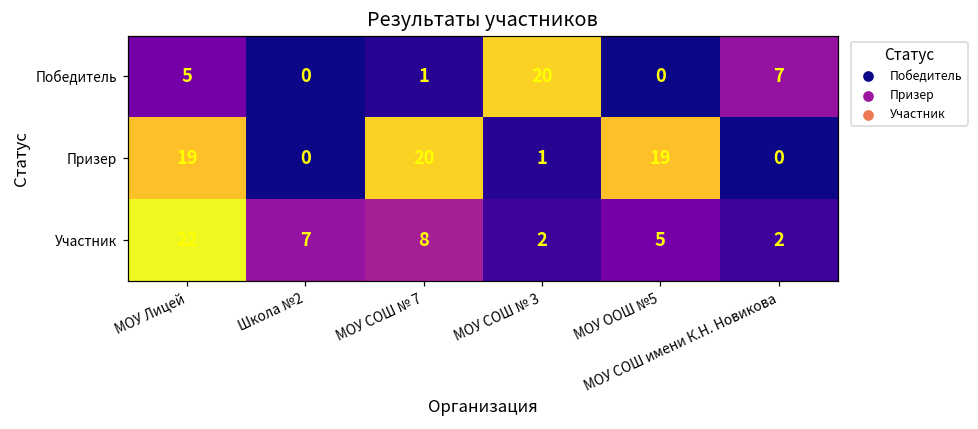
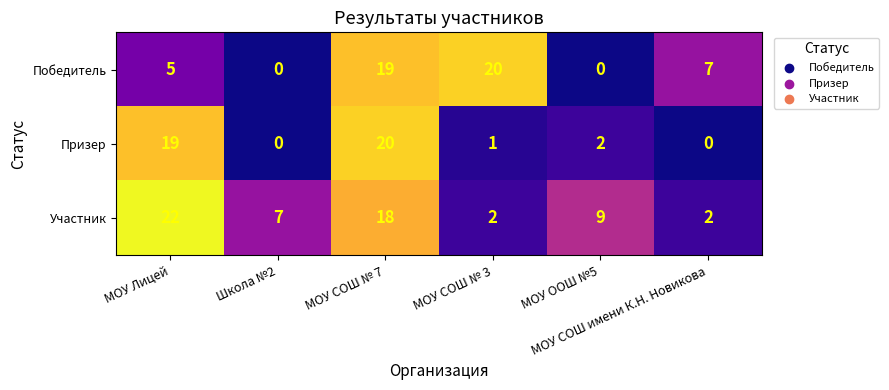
  {
    "Победитель": {
      "МОУ Лицей": 5,
      "Школа №2": 0,
-     "МОУ СОШ № 7": 1,
+     "МОУ СОШ № 7": 19,
      "МОУ ООШ №5": 0,
      "МОУ СОШ имени К.Н. Новикова": 7
    },
    "Призер": {
      "МОУ Лицей": 19,
      "Школа №2": 0,
      "МОУ СОШ № 3": 1,
-     "МОУ ООШ №5": 19,
+     "МОУ ООШ №5": 2,
      "МОУ СОШ имени К.Н. Новикова": 0
    },
    "Участник": {
      "Школа №2": 7,
-     "МОУ СОШ № 7": 8,
+     "МОУ СОШ № 7": 18,
      "МОУ СОШ № 3": 2,
-     "МОУ ООШ №5": 5,
+     "МОУ ООШ №5": 9,
      "МОУ СОШ имени К.Н. Новикова": 2
    }
  }
